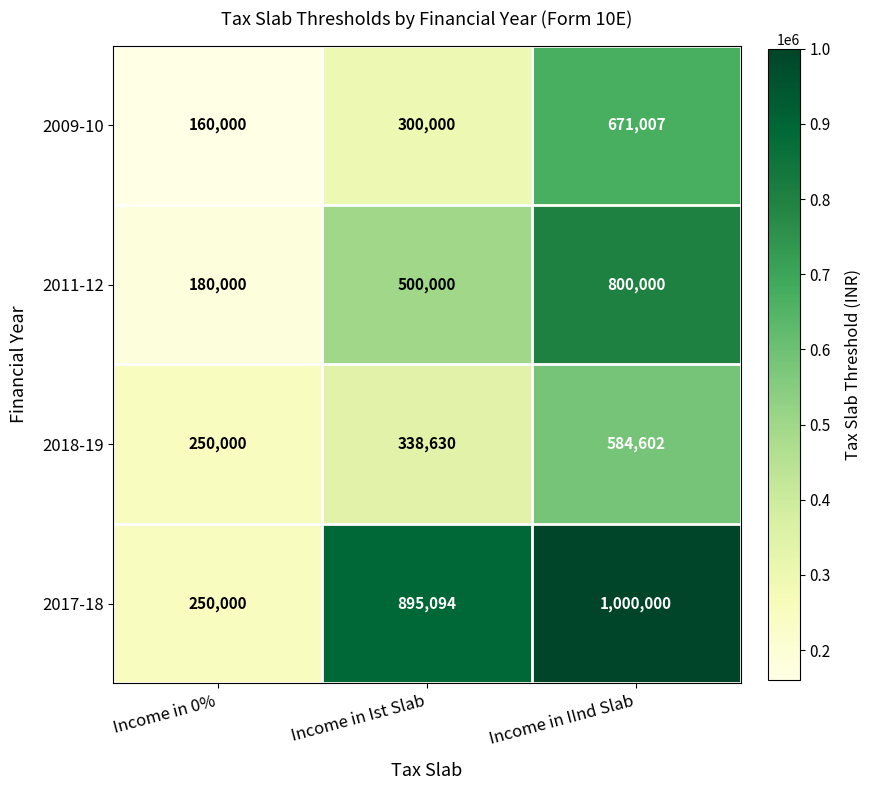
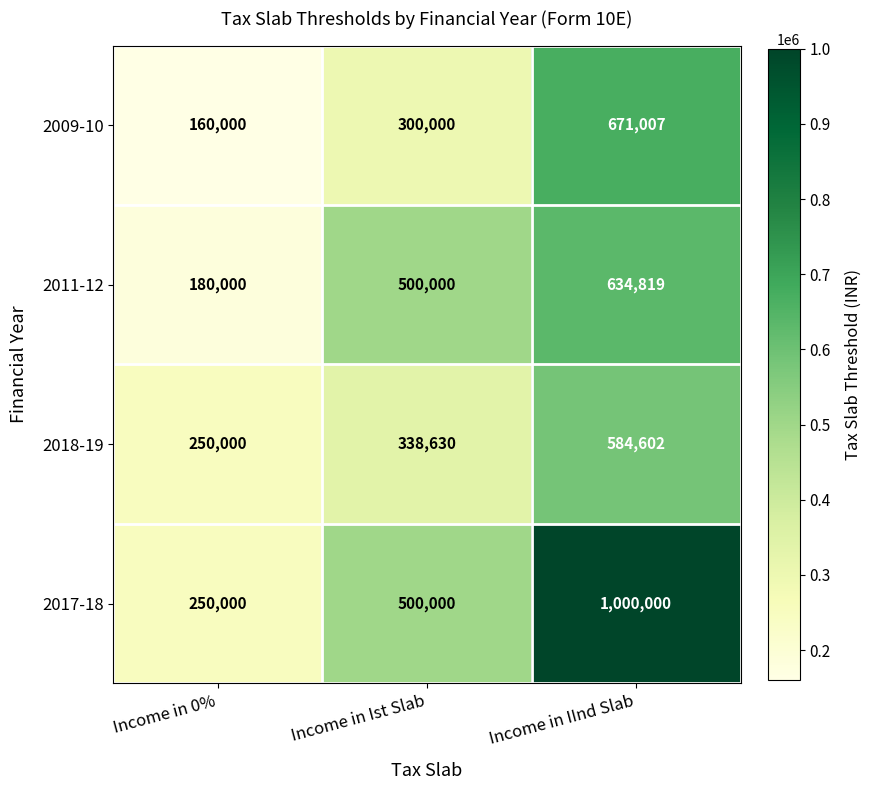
  {
    "2009-10": {
      "Income in 0%": "160,000",
      "Income in Ist Slab": "300,000",
      "Income in IInd Slab": "671,007"
    },
    "2011-12": {
      "Income in 0%": "180,000",
      "Income in Ist Slab": "500,000",
-     "Income in IInd Slab": "800,000"
+     "Income in IInd Slab": "634,819"
    },
    "2018-19": {
      "Income in 0%": "250,000",
      "Income in Ist Slab": "338,630",
      "Income in IInd Slab": "584,602"
    },
    "2017-18": {
      "Income in 0%": "250,000",
-     "Income in Ist Slab": "895,094",
+     "Income in Ist Slab": "500,000",
      "Income in IInd Slab": "1,000,000"
    }
  }
